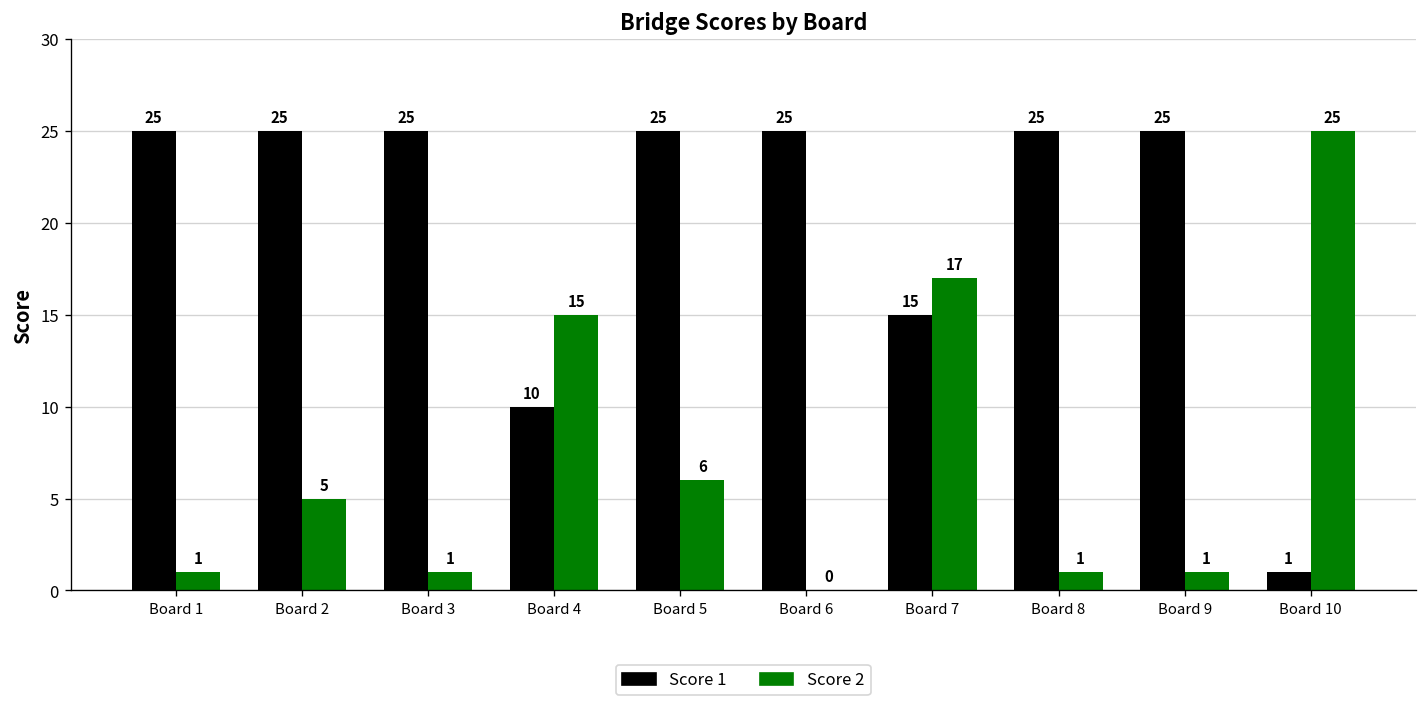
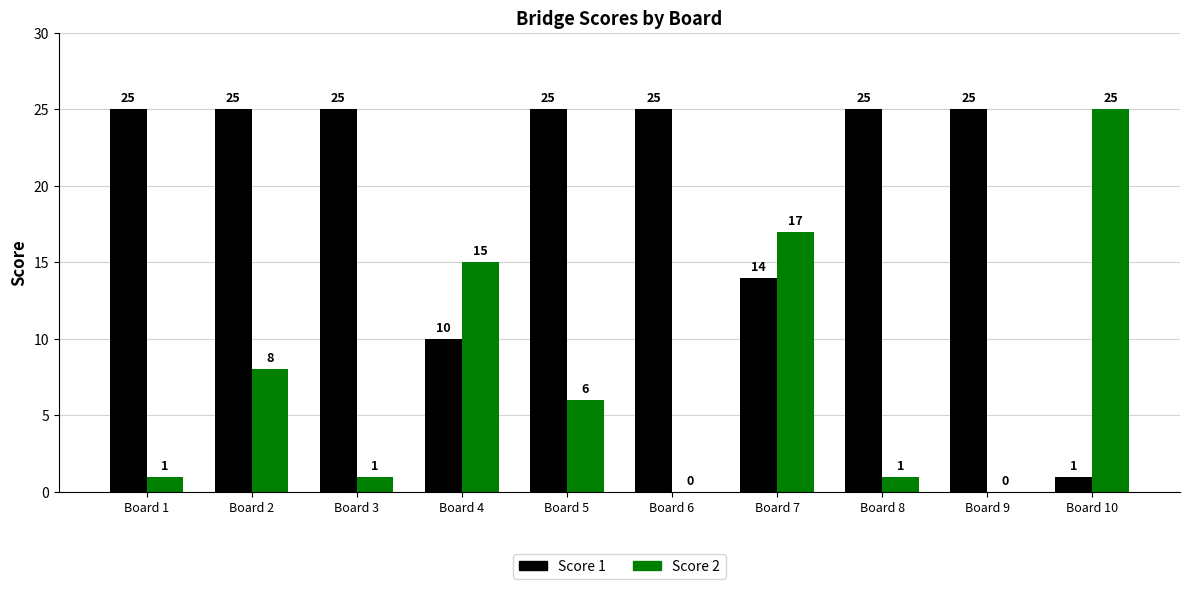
  {
    "Score 1": {
      "Board 1": 25,
      "Board 2": 25,
      "Board 3": 25,
      "Board 4": 10,
      "Board 5": 25,
      "Board 6": 25,
-     "Board 7": 15,
+     "Board 7": 14,
      "Board 8": 25,
      "Board 9": 25,
      "Board 10": 1
    },
    "Score 2": {
      "Board 1": 1,
-     "Board 2": 5,
+     "Board 2": 8,
      "Board 3": 1,
      "Board 4": 15,
      "Board 5": 6,
      "Board 6": 0,
      "Board 7": 17,
      "Board 8": 1,
-     "Board 9": 1,
+     "Board 9": 0,
      "Board 10": 25
    }
  }
